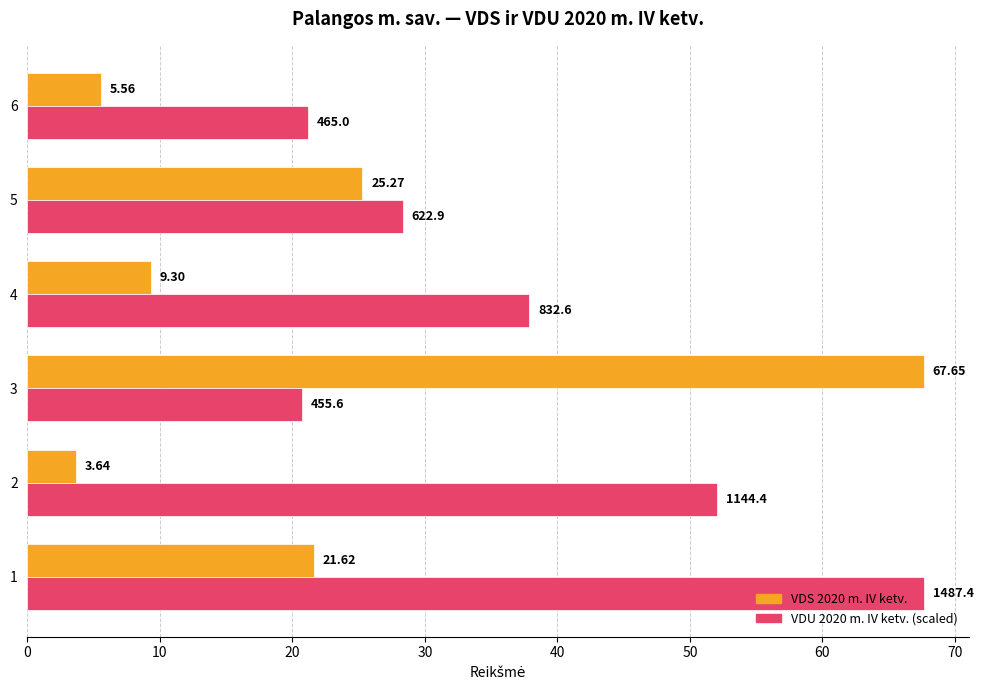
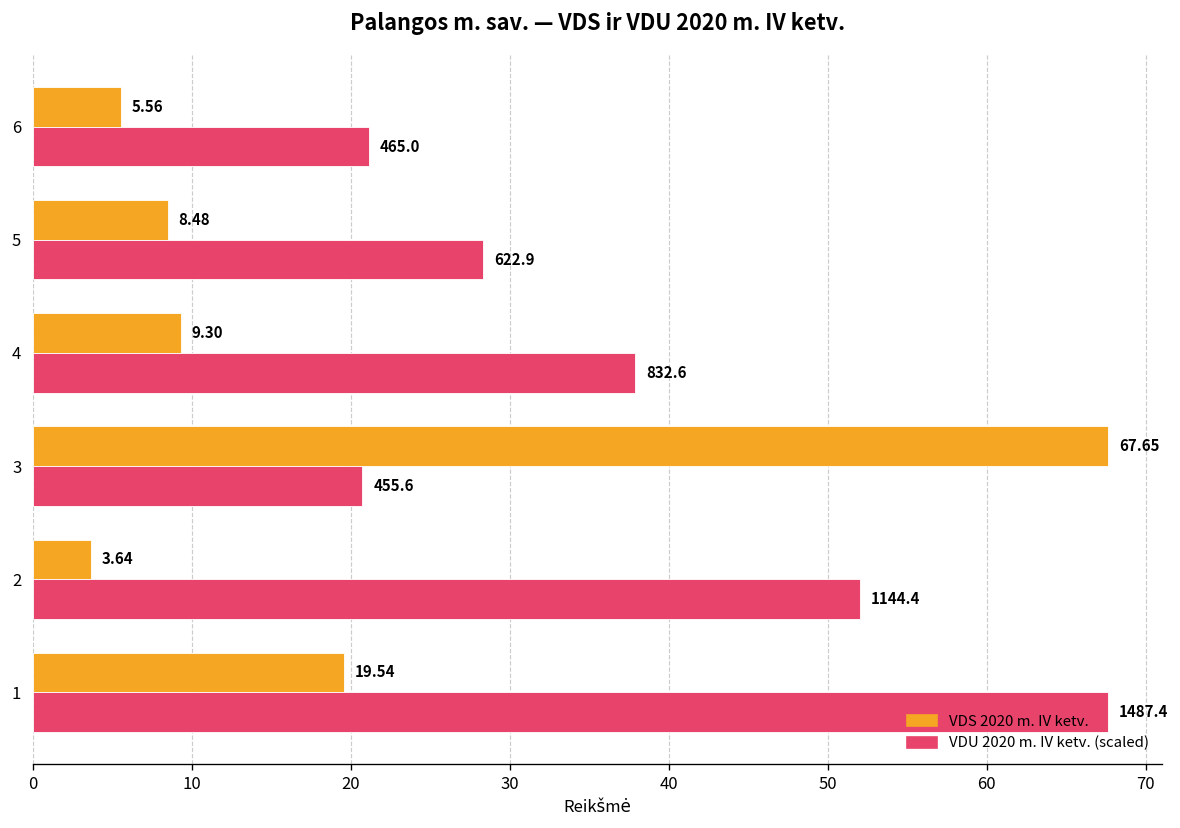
  {
    "VDS 2020 m. IV ketv.": {
      "6": 5.56,
-     "5": 25.27,
+     "5": 8.48,
      "4": 9.30,
      "3": 67.65,
      "2": 3.64,
-     "1": 21.62
+     "1": 19.54
    }
  }
